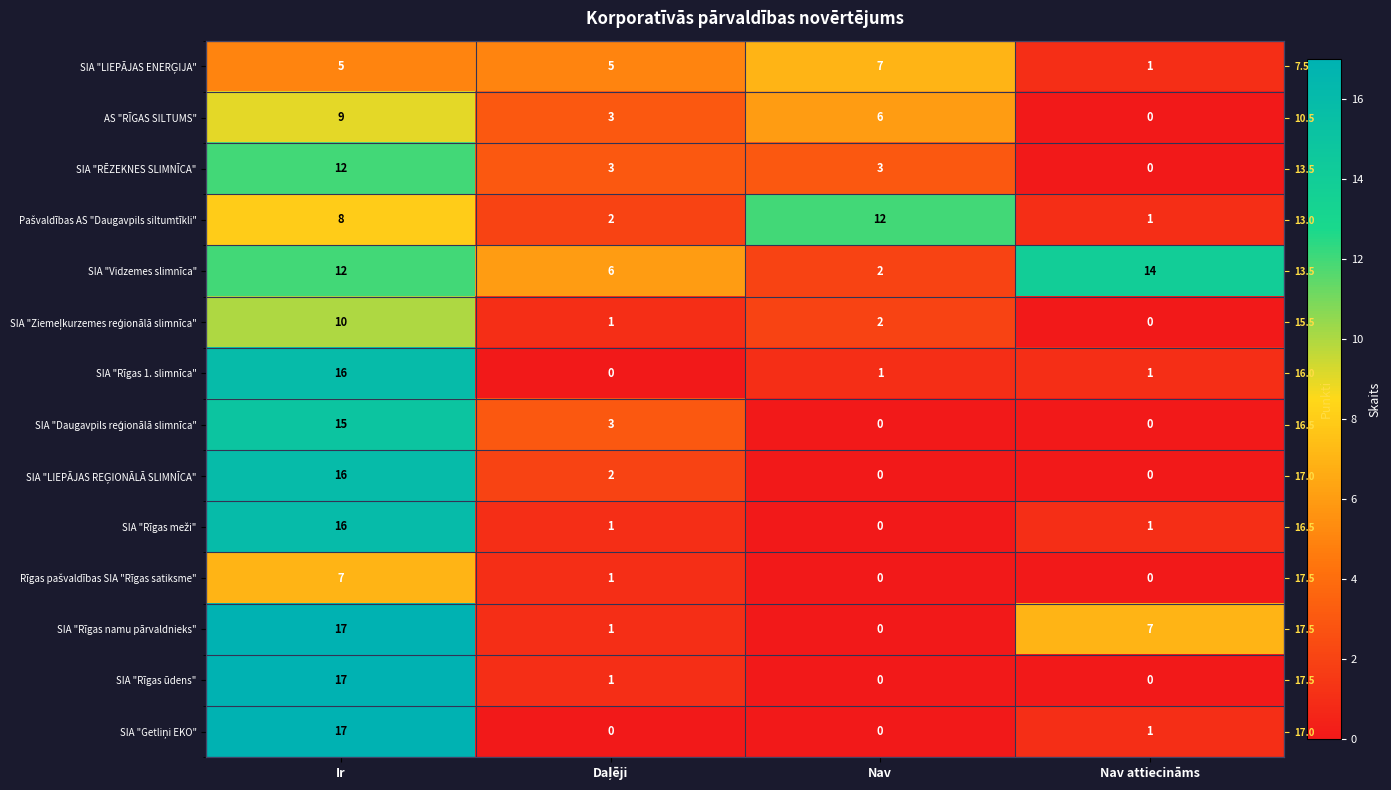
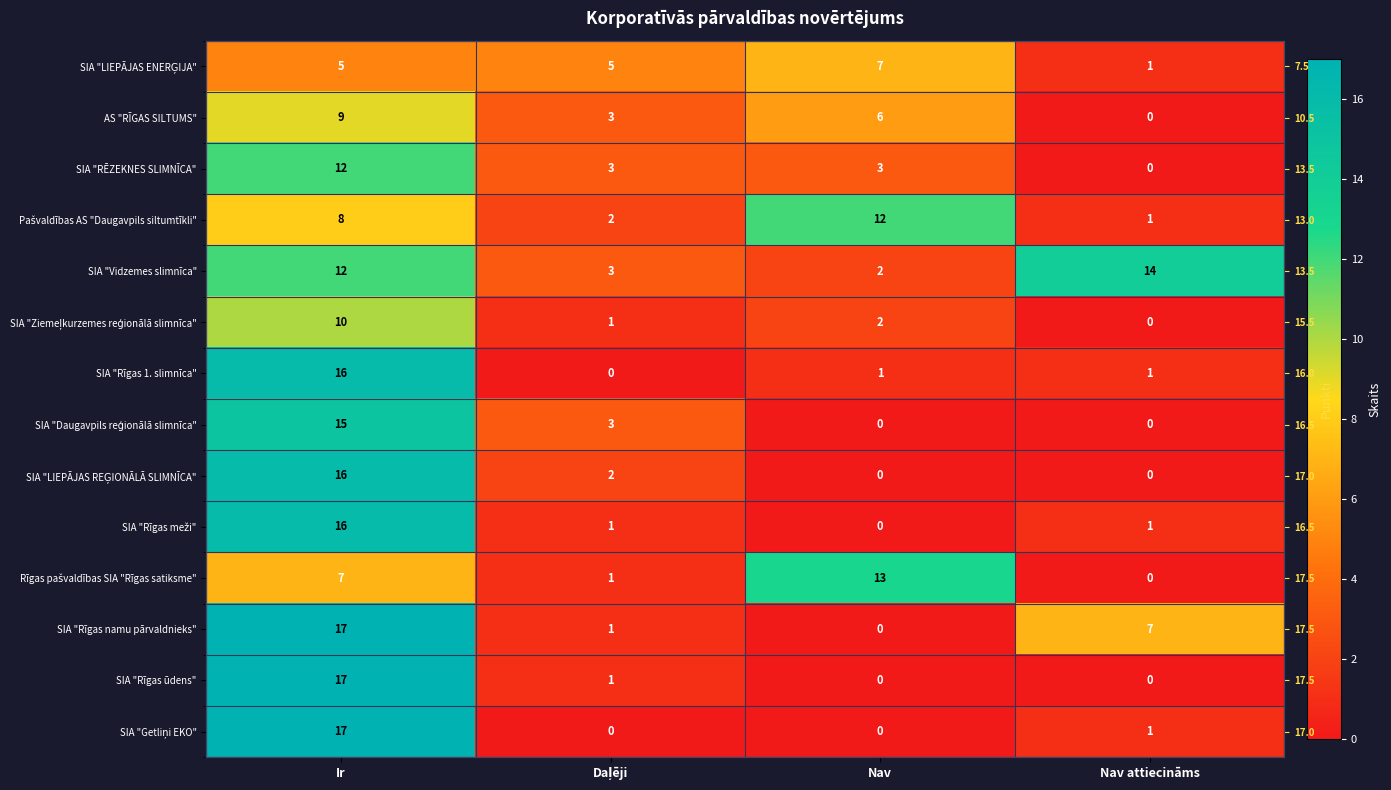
  {
    "SIA \"LIEPĀJAS ENERĢIJA\"": {
      "Ir": 5,
      "Daļēji": 5,
      "Nav": 7,
      "Nav attiecināms": 1
    },
    "AS \"RĪGAS SILTUMS\"": {
      "Ir": 9,
      "Daļēji": 3,
      "Nav": 6,
      "Nav attiecināms": 0
    },
    "SIA \"RĒZEKNES SLIMNĪCA\"": {
      "Ir": 12,
      "Daļēji": 3,
      "Nav": 3,
      "Nav attiecināms": 0
    },
    "Pašvaldības AS \"Daugavpils siltumtīkli\"": {
      "Ir": 8,
      "Daļēji": 2,
      "Nav": 12,
      "Nav attiecināms": 1
    },
    "SIA \"Vidzemes slimnīca\"": {
      "Ir": 12,
-     "Daļēji": 6,
+     "Daļēji": 3,
      "Nav": 2,
      "Nav attiecināms": 14
    },
    "SIA \"Ziemeļkurzemes reģionālā slimnīca\"": {
      "Ir": 10,
      "Daļēji": 1,
      "Nav": 2,
      "Nav attiecināms": 0
    },
    "SIA \"Rīgas 1. slimnīca\"": {
      "Ir": 16,
      "Daļēji": 0,
      "Nav": 1,
      "Nav attiecināms": 1
    },
    "SIA \"Daugavpils reģionālā slimnīca\"": {
      "Ir": 15,
      "Daļēji": 3,
      "Nav": 0,
      "Nav attiecināms": 0
    },
    "SIA \"LIEPĀJAS REĢIONĀLĀ SLIMNĪCA\"": {
      "Ir": 16,
      "Daļēji": 2,
      "Nav": 0,
      "Nav attiecināms": 0
    },
    "SIA \"Rīgas meži\"": {
      "Ir": 16,
      "Daļēji": 1,
      "Nav": 0,
      "Nav attiecināms": 1
    },
    "Rīgas pašvaldības SIA \"Rīgas satiksme\"": {
      "Ir": 7,
      "Daļēji": 1,
-     "Nav": 0,
+     "Nav": 13,
      "Nav attiecināms": 0
    },
    "SIA \"Rīgas namu pārvaldnieks\"": {
      "Ir": 17,
      "Daļēji": 1,
      "Nav": 0,
      "Nav attiecināms": 7
    },
    "SIA \"Rīgas ūdens\"": {
      "Ir": 17,
      "Daļēji": 1,
      "Nav": 0,
      "Nav attiecināms": 0
    },
    "SIA \"Getliņi EKO\"": {
      "Ir": 17,
      "Daļēji": 0,
      "Nav": 0,
      "Nav attiecināms": 1
    }
  }
